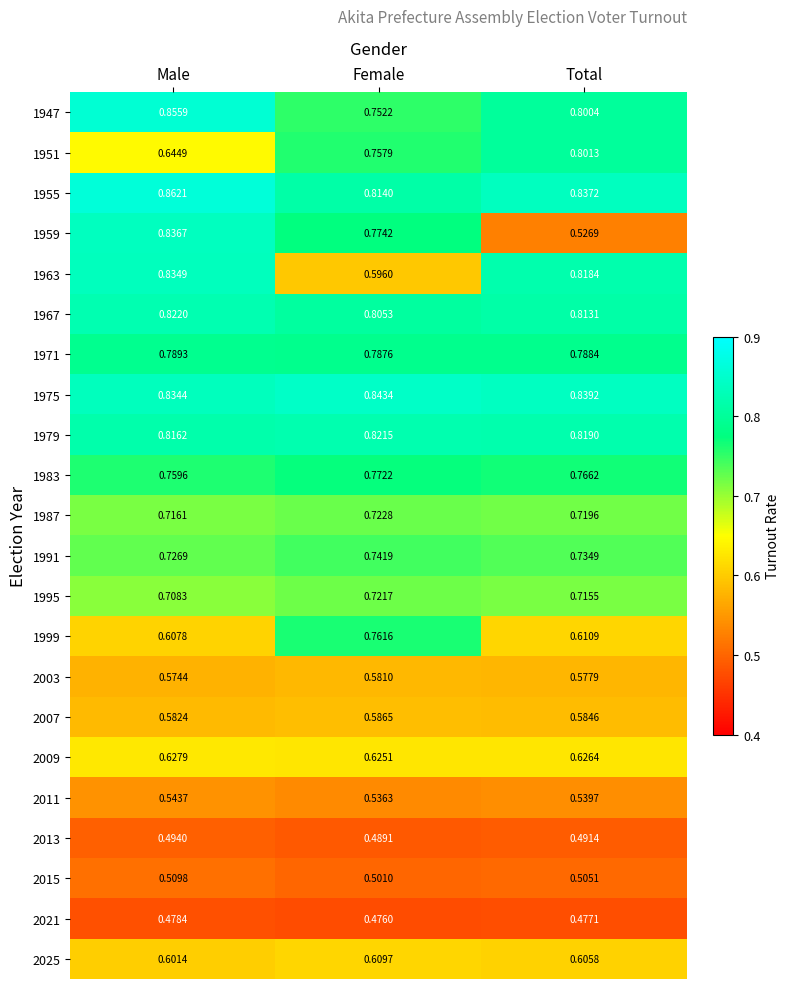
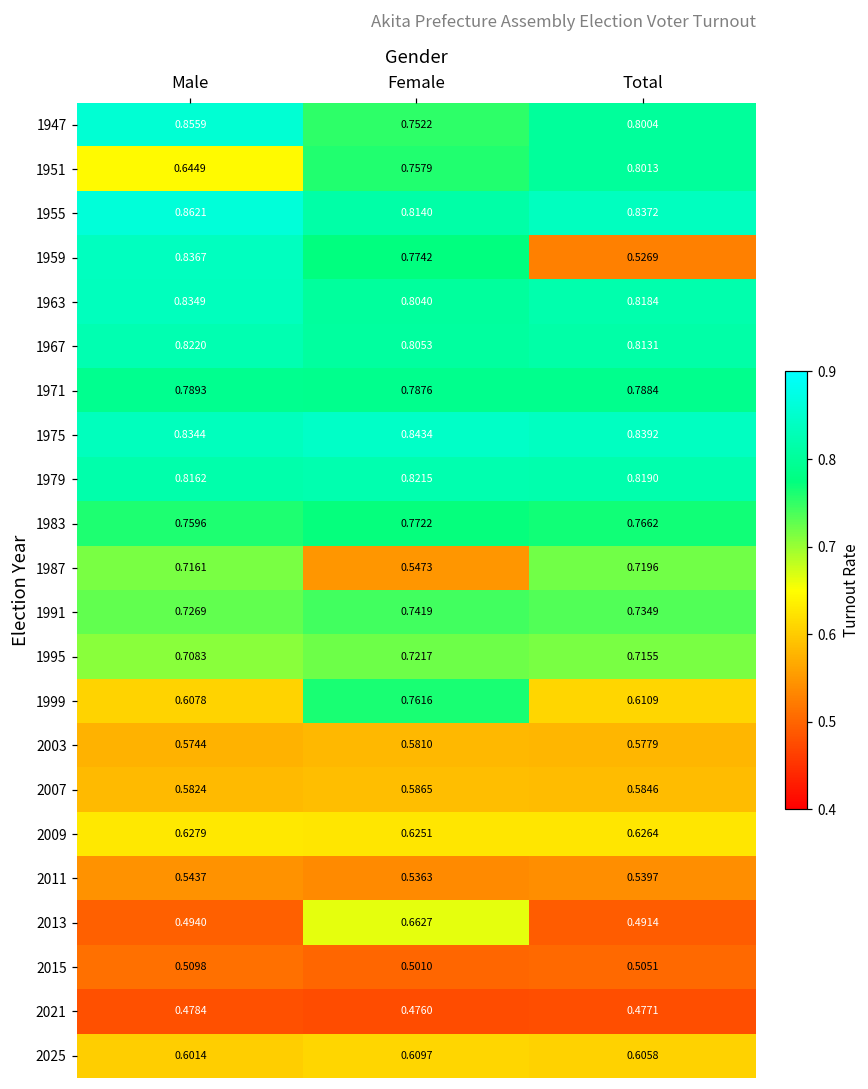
  {
    "1947": {
      "Male": 0.8559,
      "Female": 0.7522,
      "Total": 0.8004
    },
    "1951": {
      "Male": 0.6449,
      "Female": 0.7579,
      "Total": 0.8013
    },
    "1955": {
      "Male": 0.8621,
      "Female": 0.8140,
      "Total": 0.8372
    },
    "1959": {
      "Male": 0.8367,
      "Female": 0.7742,
      "Total": 0.5269
    },
    "1963": {
      "Male": 0.8349,
-     "Female": 0.5960,
+     "Female": 0.8040,
      "Total": 0.8184
    },
    "1967": {
      "Male": 0.8220,
      "Female": 0.8053,
      "Total": 0.8131
    },
    "1971": {
      "Male": 0.7893,
      "Female": 0.7876,
      "Total": 0.7884
    },
    "1975": {
      "Male": 0.8344,
      "Female": 0.8434,
      "Total": 0.8392
    },
    "1979": {
      "Male": 0.8162,
      "Female": 0.8215,
      "Total": 0.8190
    },
    "1983": {
      "Male": 0.7596,
      "Female": 0.7722,
      "Total": 0.7662
    },
    "1987": {
      "Male": 0.7161,
-     "Female": 0.7228,
+     "Female": 0.5473,
      "Total": 0.7196
    },
    "1991": {
      "Male": 0.7269,
      "Female": 0.7419,
      "Total": 0.7349
    },
    "1995": {
      "Male": 0.7083,
      "Female": 0.7217,
      "Total": 0.7155
    },
    "1999": {
      "Male": 0.6078,
      "Female": 0.7616,
      "Total": 0.6109
    },
    "2003": {
      "Male": 0.5744,
      "Female": 0.5810,
      "Total": 0.5779
    },
    "2007": {
      "Male": 0.5824,
      "Female": 0.5865,
      "Total": 0.5846
    },
    "2009": {
      "Male": 0.6279,
      "Female": 0.6251,
      "Total": 0.6264
    },
    "2011": {
      "Male": 0.5437,
      "Female": 0.5363,
      "Total": 0.5397
    },
    "2013": {
      "Male": 0.4940,
-     "Female": 0.4891,
+     "Female": 0.6627,
      "Total": 0.4914
    },
    "2015": {
      "Male": 0.5098,
      "Female": 0.5010,
      "Total": 0.5051
    },
    "2021": {
      "Male": 0.4784,
      "Female": 0.4760,
      "Total": 0.4771
    },
    "2025": {
      "Male": 0.6014,
      "Female": 0.6097,
      "Total": 0.6058
    }
  }
